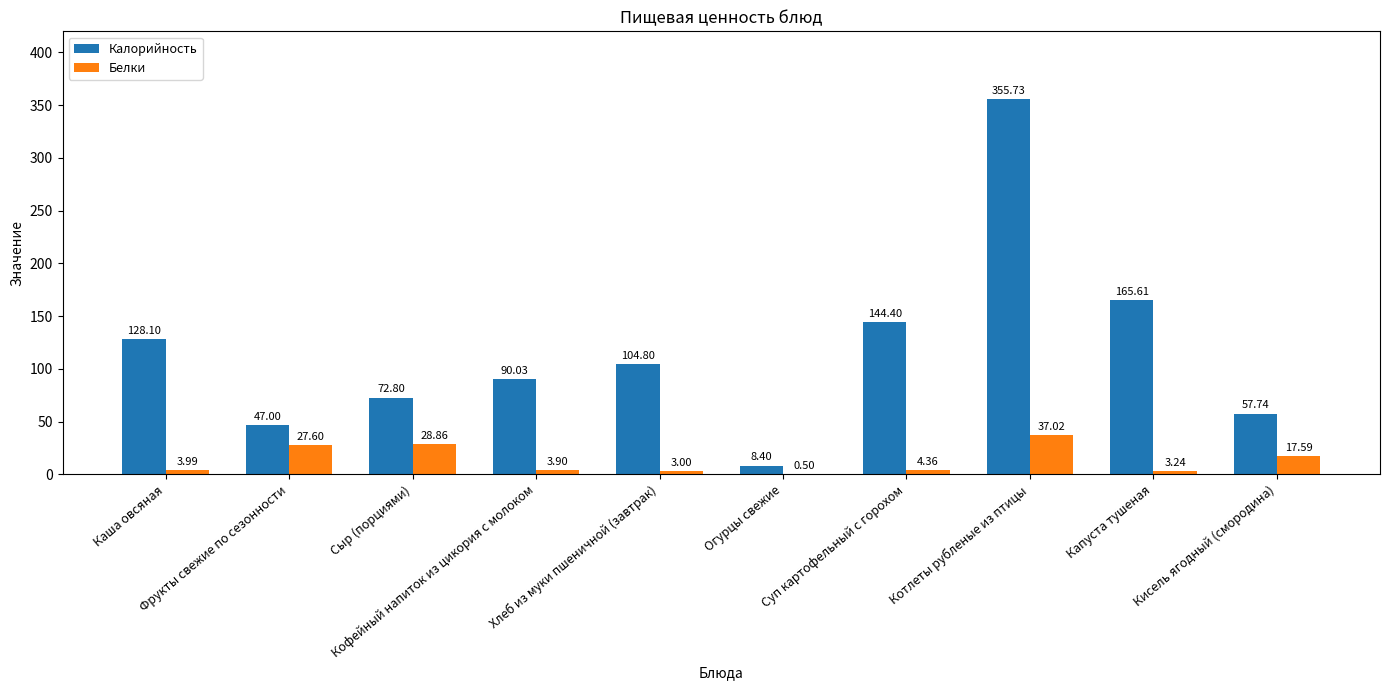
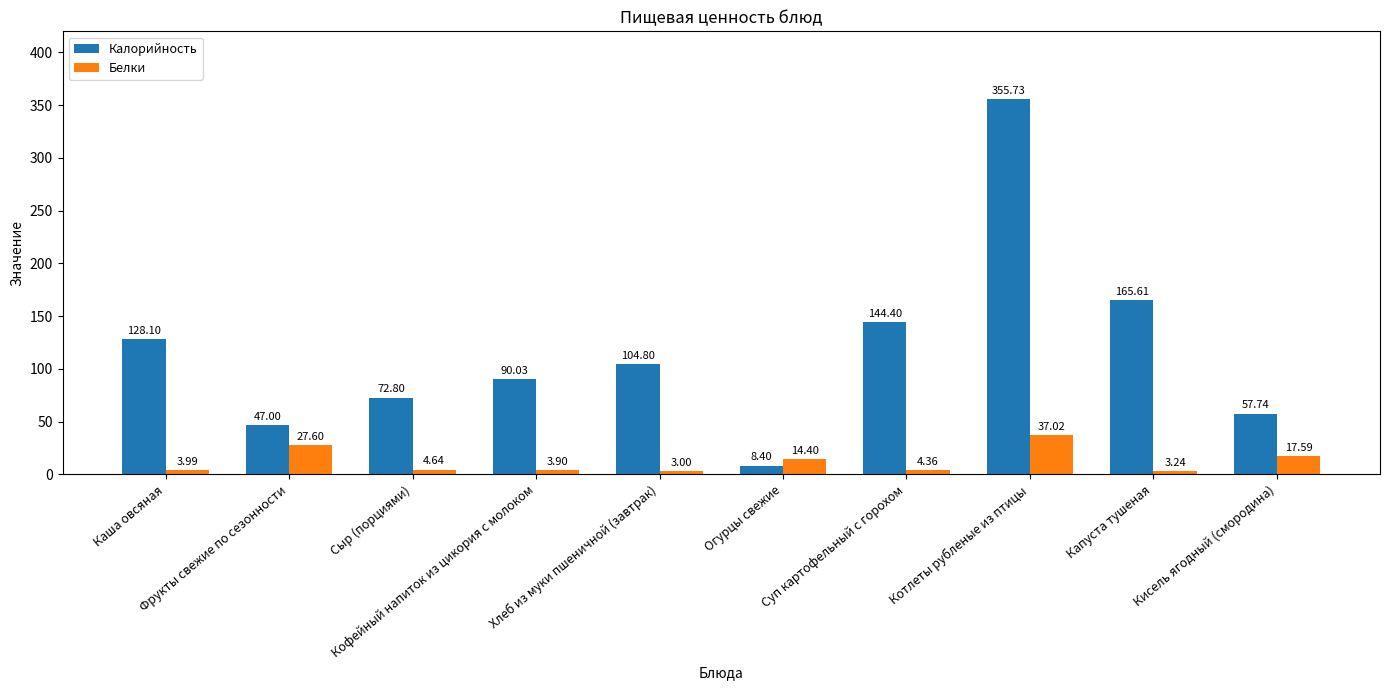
  {
    "Калорийность": {
      "Каша овсяная": 128.10,
      "Фрукты свежие по сезонности": 47.00,
      "Сыр (порциями)": 72.80,
      "Кофейный напиток из цикория с молоком": 90.03,
      "Хлеб из муки пшеничной (завтрак)": 104.80,
      "Огурцы свежие": 8.40,
      "Суп картофельный с горохом": 144.40,
      "Котлеты рубленые из птицы": 355.73,
      "Капуста тушеная": 165.61,
      "Кисель ягодный (смородина)": 57.74
    },
    "Белки": {
      "Каша овсяная": 3.99,
      "Фрукты свежие по сезонности": 27.60,
-     "Сыр (порциями)": 28.86,
+     "Сыр (порциями)": 4.64,
      "Кофейный напиток из цикория с молоком": 3.90,
      "Хлеб из муки пшеничной (завтрак)": 3.00,
-     "Огурцы свежие": 0.50,
+     "Огурцы свежие": 14.40,
      "Суп картофельный с горохом": 4.36,
      "Котлеты рубленые из птицы": 37.02,
      "Капуста тушеная": 3.24,
      "Кисель ягодный (смородина)": 17.59
    }
  }
